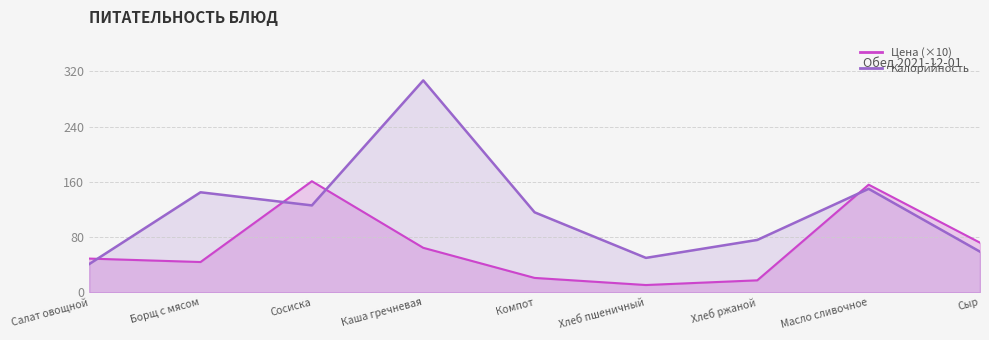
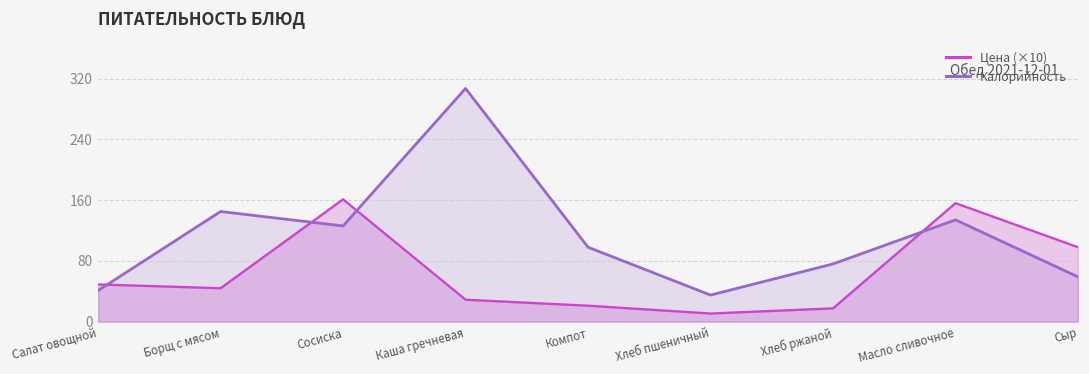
  {
    "Цена (×10)": {
      "Салат овощной": 50,
      "Борщ с мясом": 40,
      "Сосиска": 160,
-     "Каша гречневая": 60,
+     "Каша гречневая": 30,
      "Компот": 20,
      "Хлеб пшеничный": 10,
      "Хлеб ржаной": 20,
      "Масло сливочное": 160,
-     "Сыр": 70
+     "Сыр": 100
    },
    "Калорийность": {
      "Салат овощной": 40,
      "Борщ с мясом": 150,
      "Сосиска": 130,
      "Каша гречневая": 310,
-     "Компот": 120,
-     "Хлеб пшеничный": 50,
+     "Компот": 100,
+     "Хлеб пшеничный": 40,
      "Хлеб ржаной": 80,
-     "Масло сливочное": 150,
+     "Масло сливочное": 130,
      "Сыр": 60
    }
  }
